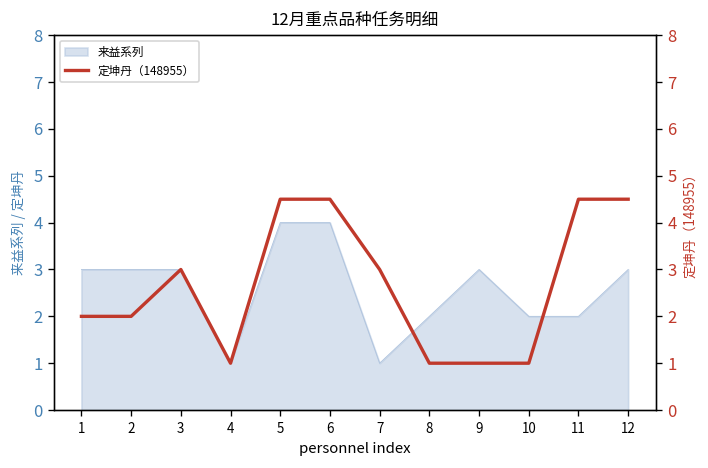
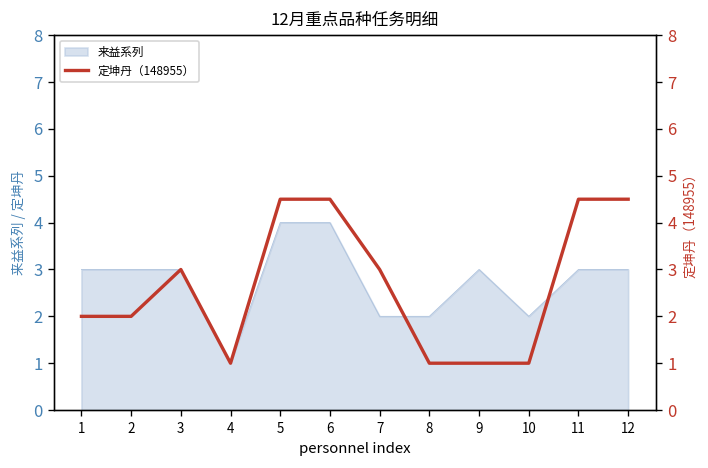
  {
    "来益系列": {
      "1": 3,
      "2": 3,
      "3": 3,
      "4": 1,
      "5": 4,
      "6": 4,
-     "7": 1,
+     "7": 2,
      "8": 2,
      "9": 3,
      "10": 2,
-     "11": 2,
+     "11": 3,
      "12": 3
    },
    "定坤丹（148955）": {
      "1": 2.0,
      "2": 2.0,
      "3": 3.0,
      "4": 1.0,
      "5": 4.5,
      "6": 4.5,
      "7": 3.0,
      "8": 1.0,
      "9": 1.0,
      "10": 1.0,
      "11": 4.5,
      "12": 4.5
    }
  }
